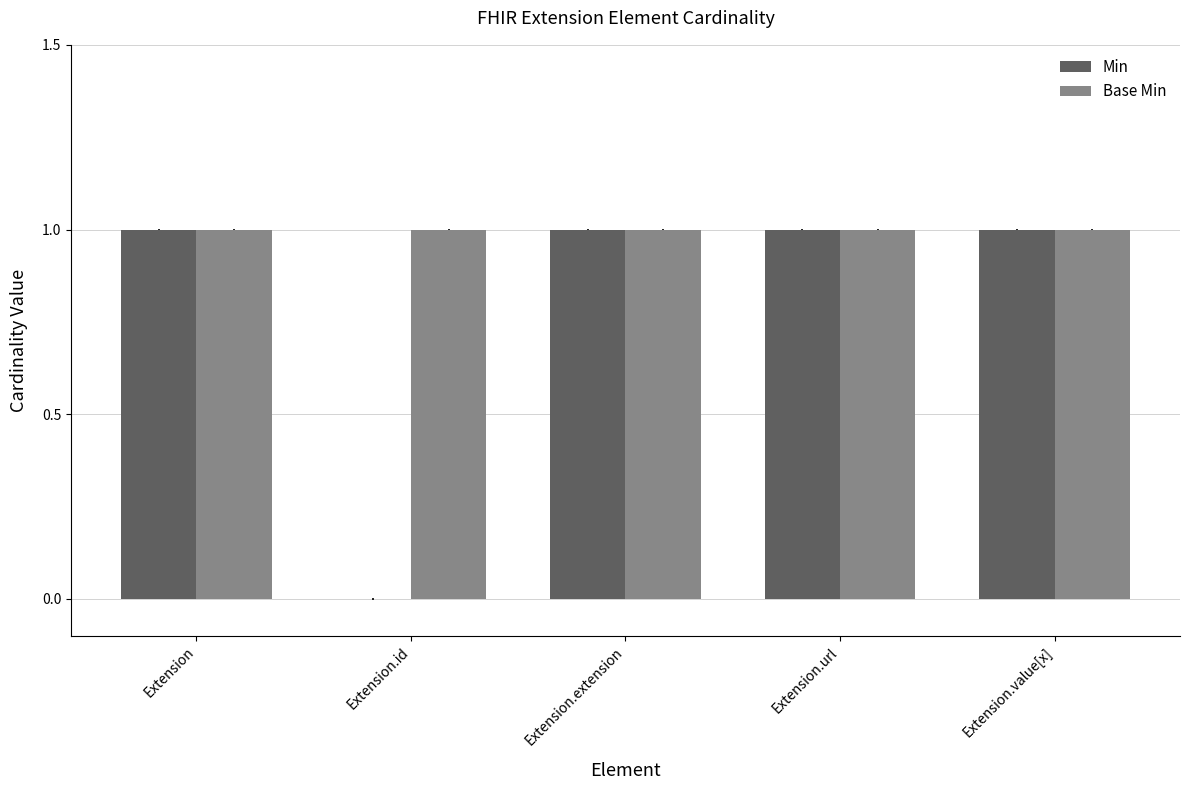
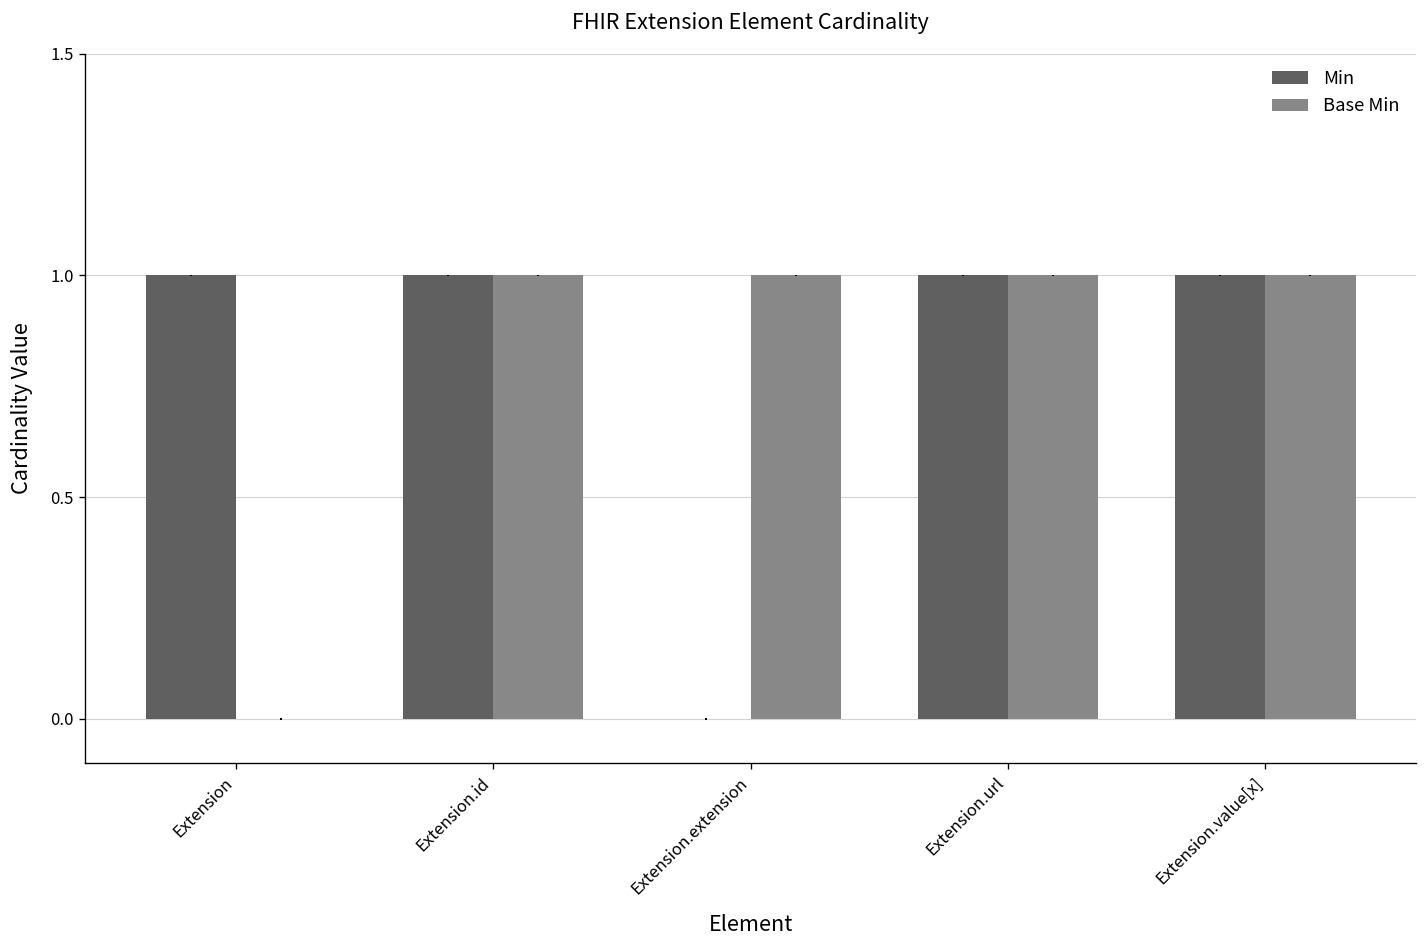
  {
    "Min": {
      "Extension": 1,
-     "Extension.id": 0,
-     "Extension.extension": 1,
+     "Extension.id": 1,
+     "Extension.extension": 0,
      "Extension.url": 1,
      "Extension.value[x]": 1
    },
    "Base Min": {
-     "Extension": 1,
+     "Extension": 0,
      "Extension.id": 1,
      "Extension.extension": 1,
      "Extension.url": 1,
      "Extension.value[x]": 1
    }
  }
